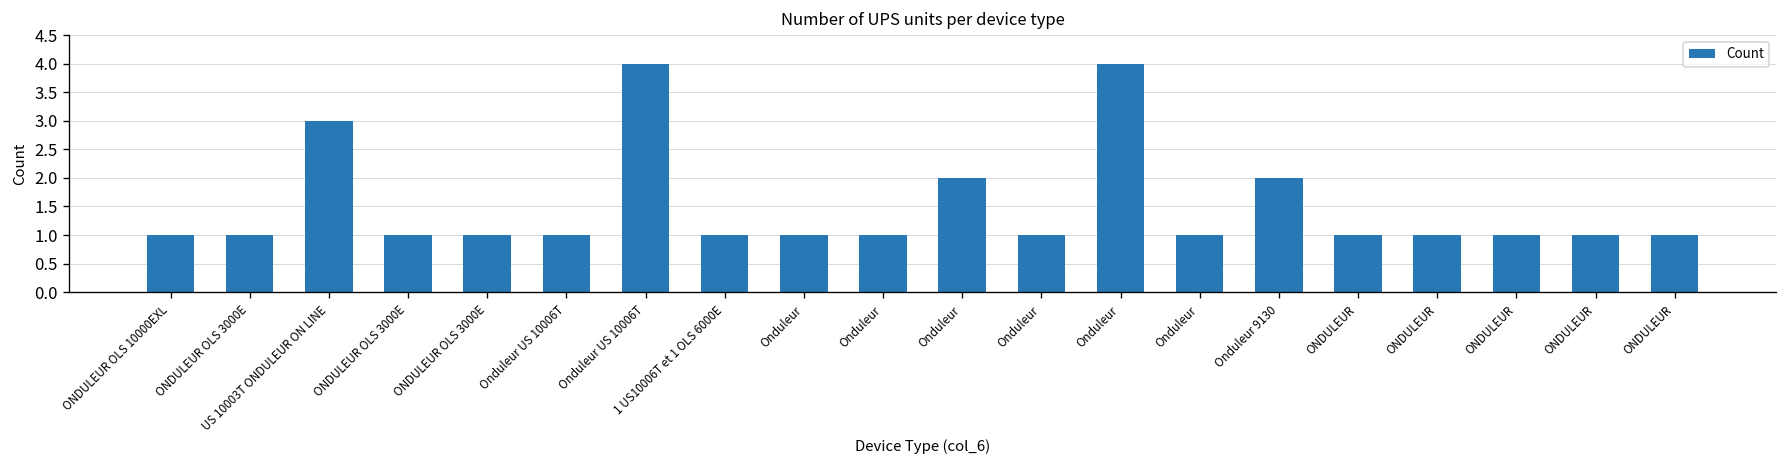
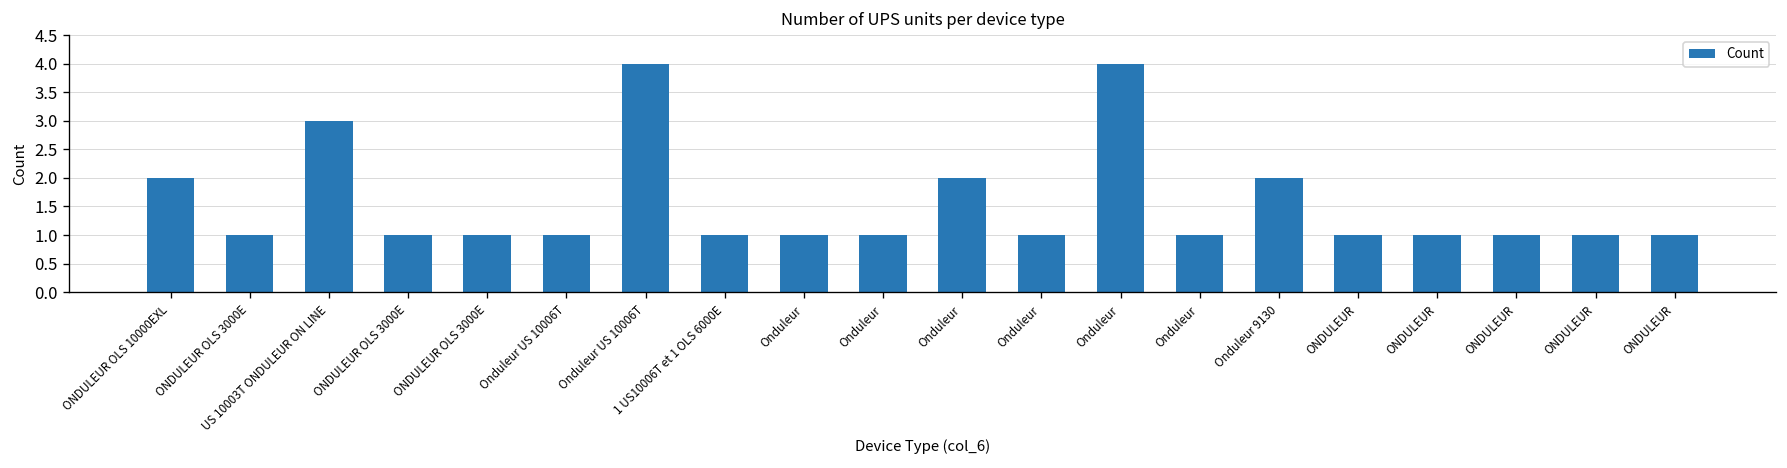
  {
-   "ONDULEUR OLS 10000EXL": 1,
+   "ONDULEUR OLS 10000EXL": 2,
    "US 10003T ONDULEUR ON LINE": 3,
    "1 US10006T et 1 OLS 6000E": 1,
    "Onduleur 9130": 2
  }
